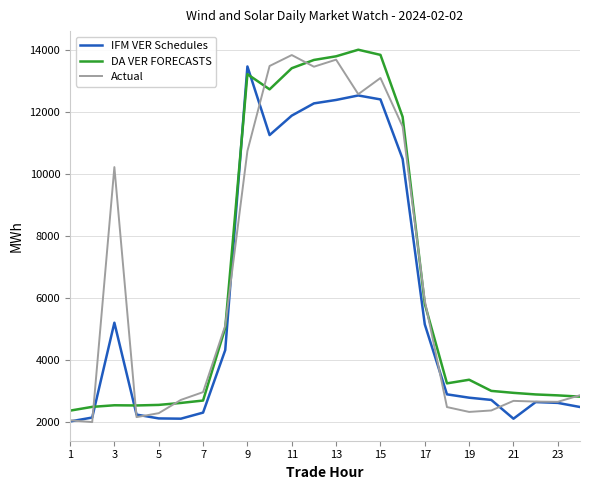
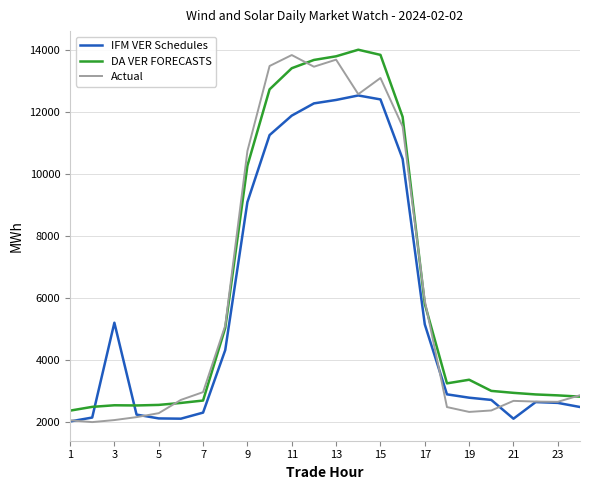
  {
    "IFM VER Schedules": {
      "3": 5200,
      "5": 2100,
      "7": 2300,
-     "9": 13500,
+     "9": 9100,
      "11": 11900,
      "13": 12400,
      "15": 12400,
      "17": 5200,
      "19": 2800,
      "21": 2100
    },
    "DA VER FORECASTS": {
      "1": 2400,
      "3": 2500,
      "5": 2600,
      "7": 2700,
-     "9": 13200,
+     "9": 10300,
      "11": 13400,
      "13": 13800,
      "15": 13800,
      "17": 5800,
      "19": 3400,
      "21": 2900,
      "23": 2900
    },
    "Actual": {
-     "3": 10200,
+     "3": 2100,
      "5": 2300,
      "7": 3000,
      "9": 10700,
      "11": 13800,
      "13": 13700,
      "15": 13100,
      "17": 5900,
      "19": 2300,
      "21": 2700
    }
  }
